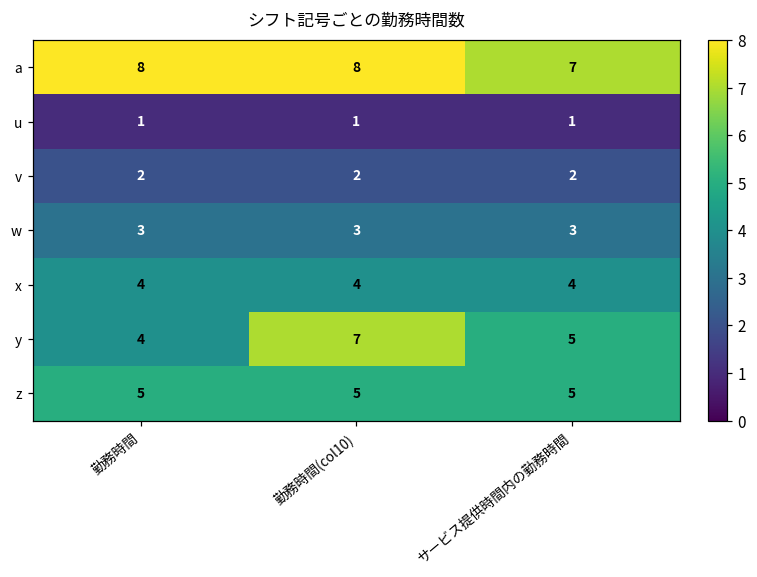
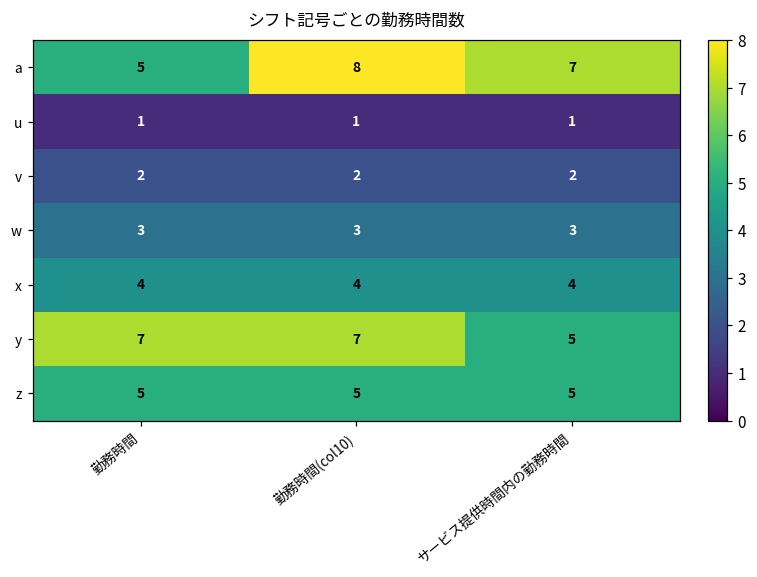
  {
    "a": {
-     "勤務時間": 8,
+     "勤務時間": 5,
      "勤務時間(col10)": 8,
      "サービス提供時間内の勤務時間": 7
    },
    "u": {
      "勤務時間": 1,
      "勤務時間(col10)": 1,
      "サービス提供時間内の勤務時間": 1
    },
    "v": {
      "勤務時間": 2,
      "勤務時間(col10)": 2,
      "サービス提供時間内の勤務時間": 2
    },
    "w": {
      "勤務時間": 3,
      "勤務時間(col10)": 3,
      "サービス提供時間内の勤務時間": 3
    },
    "x": {
      "勤務時間": 4,
      "勤務時間(col10)": 4,
      "サービス提供時間内の勤務時間": 4
    },
    "y": {
-     "勤務時間": 4,
+     "勤務時間": 7,
      "勤務時間(col10)": 7,
      "サービス提供時間内の勤務時間": 5
    },
    "z": {
      "勤務時間": 5,
      "勤務時間(col10)": 5,
      "サービス提供時間内の勤務時間": 5
    }
  }
